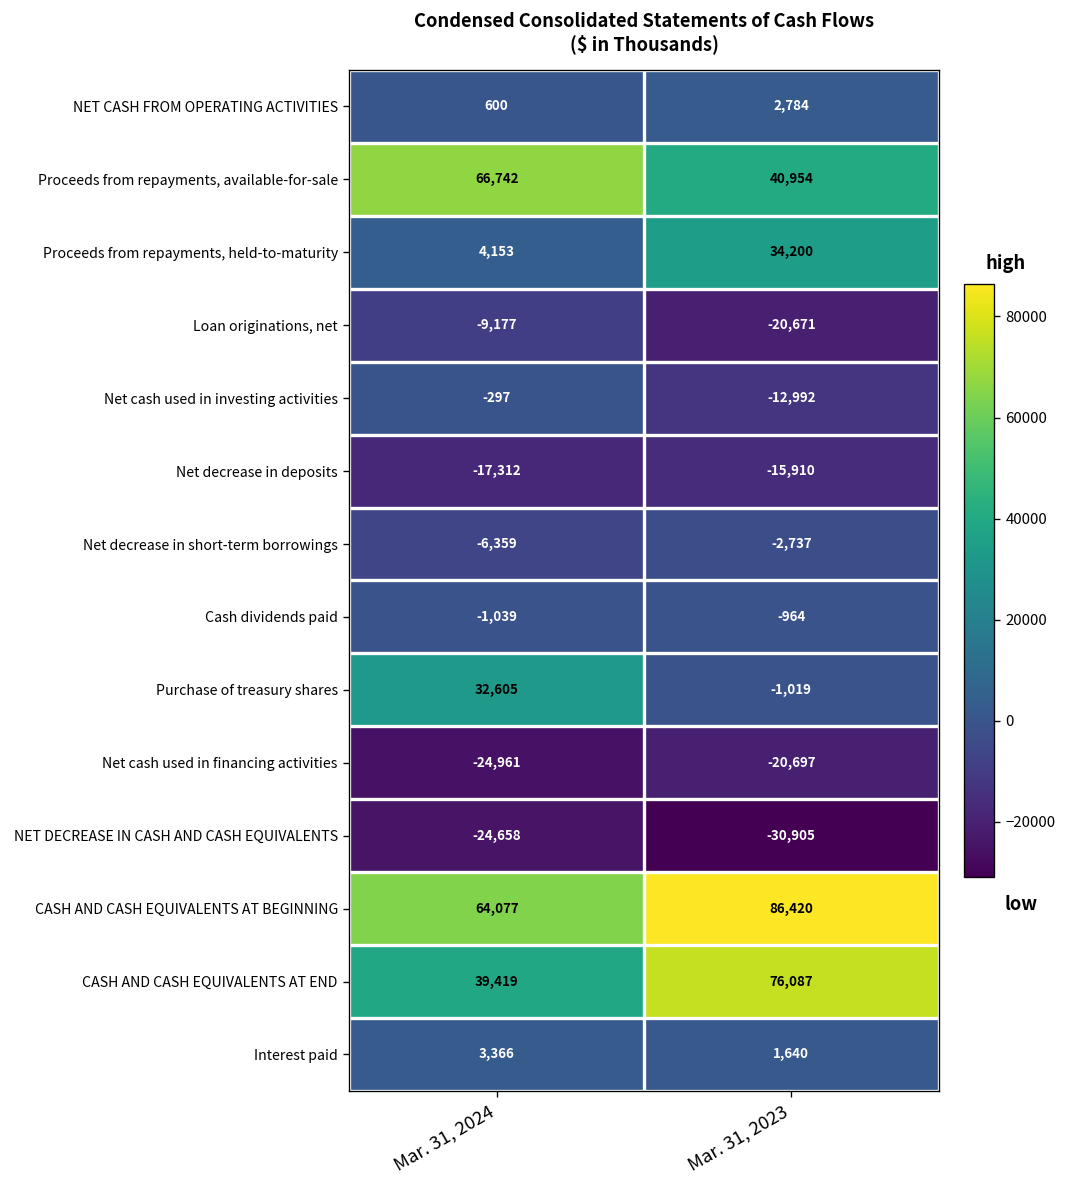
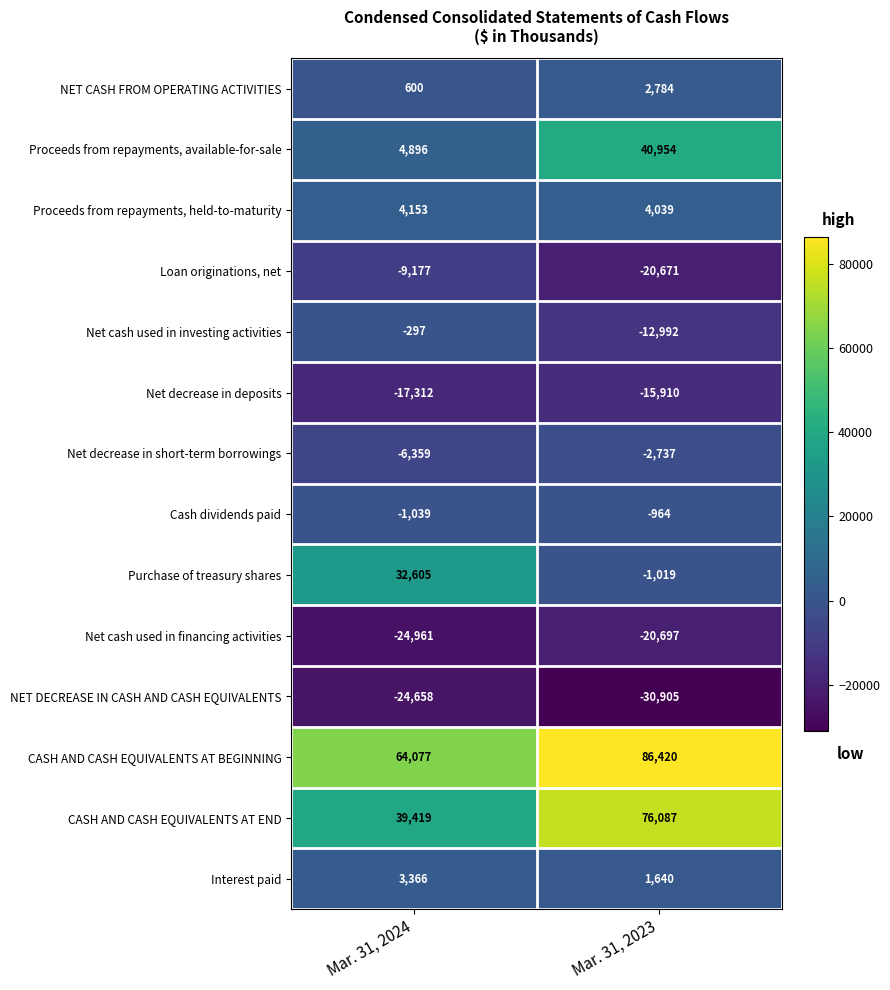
  {
    "NET CASH FROM OPERATING ACTIVITIES": {
      "Mar. 31, 2024": "600",
      "Mar. 31, 2023": "2,784"
    },
    "Proceeds from repayments, available-for-sale": {
-     "Mar. 31, 2024": "66,742",
+     "Mar. 31, 2024": "4,896",
      "Mar. 31, 2023": "40,954"
    },
    "Proceeds from repayments, held-to-maturity": {
      "Mar. 31, 2024": "4,153",
-     "Mar. 31, 2023": "34,200"
+     "Mar. 31, 2023": "4,039"
    },
    "Loan originations, net": {
      "Mar. 31, 2024": "-9,177",
      "Mar. 31, 2023": "-20,671"
    },
    "Net cash used in investing activities": {
      "Mar. 31, 2024": "-297",
      "Mar. 31, 2023": "-12,992"
    },
    "Net decrease in deposits": {
      "Mar. 31, 2024": "-17,312",
      "Mar. 31, 2023": "-15,910"
    },
    "Net decrease in short-term borrowings": {
      "Mar. 31, 2024": "-6,359",
      "Mar. 31, 2023": "-2,737"
    },
    "Cash dividends paid": {
      "Mar. 31, 2024": "-1,039",
      "Mar. 31, 2023": "-964"
    },
    "Purchase of treasury shares": {
      "Mar. 31, 2024": "32,605",
      "Mar. 31, 2023": "-1,019"
    },
    "Net cash used in financing activities": {
      "Mar. 31, 2024": "-24,961",
      "Mar. 31, 2023": "-20,697"
    },
    "NET DECREASE IN CASH AND CASH EQUIVALENTS": {
      "Mar. 31, 2024": "-24,658",
      "Mar. 31, 2023": "-30,905"
    },
    "CASH AND CASH EQUIVALENTS AT BEGINNING": {
      "Mar. 31, 2024": "64,077",
      "Mar. 31, 2023": "86,420"
    },
    "CASH AND CASH EQUIVALENTS AT END": {
      "Mar. 31, 2024": "39,419",
      "Mar. 31, 2023": "76,087"
    },
    "Interest paid": {
      "Mar. 31, 2024": "3,366",
      "Mar. 31, 2023": "1,640"
    }
  }
